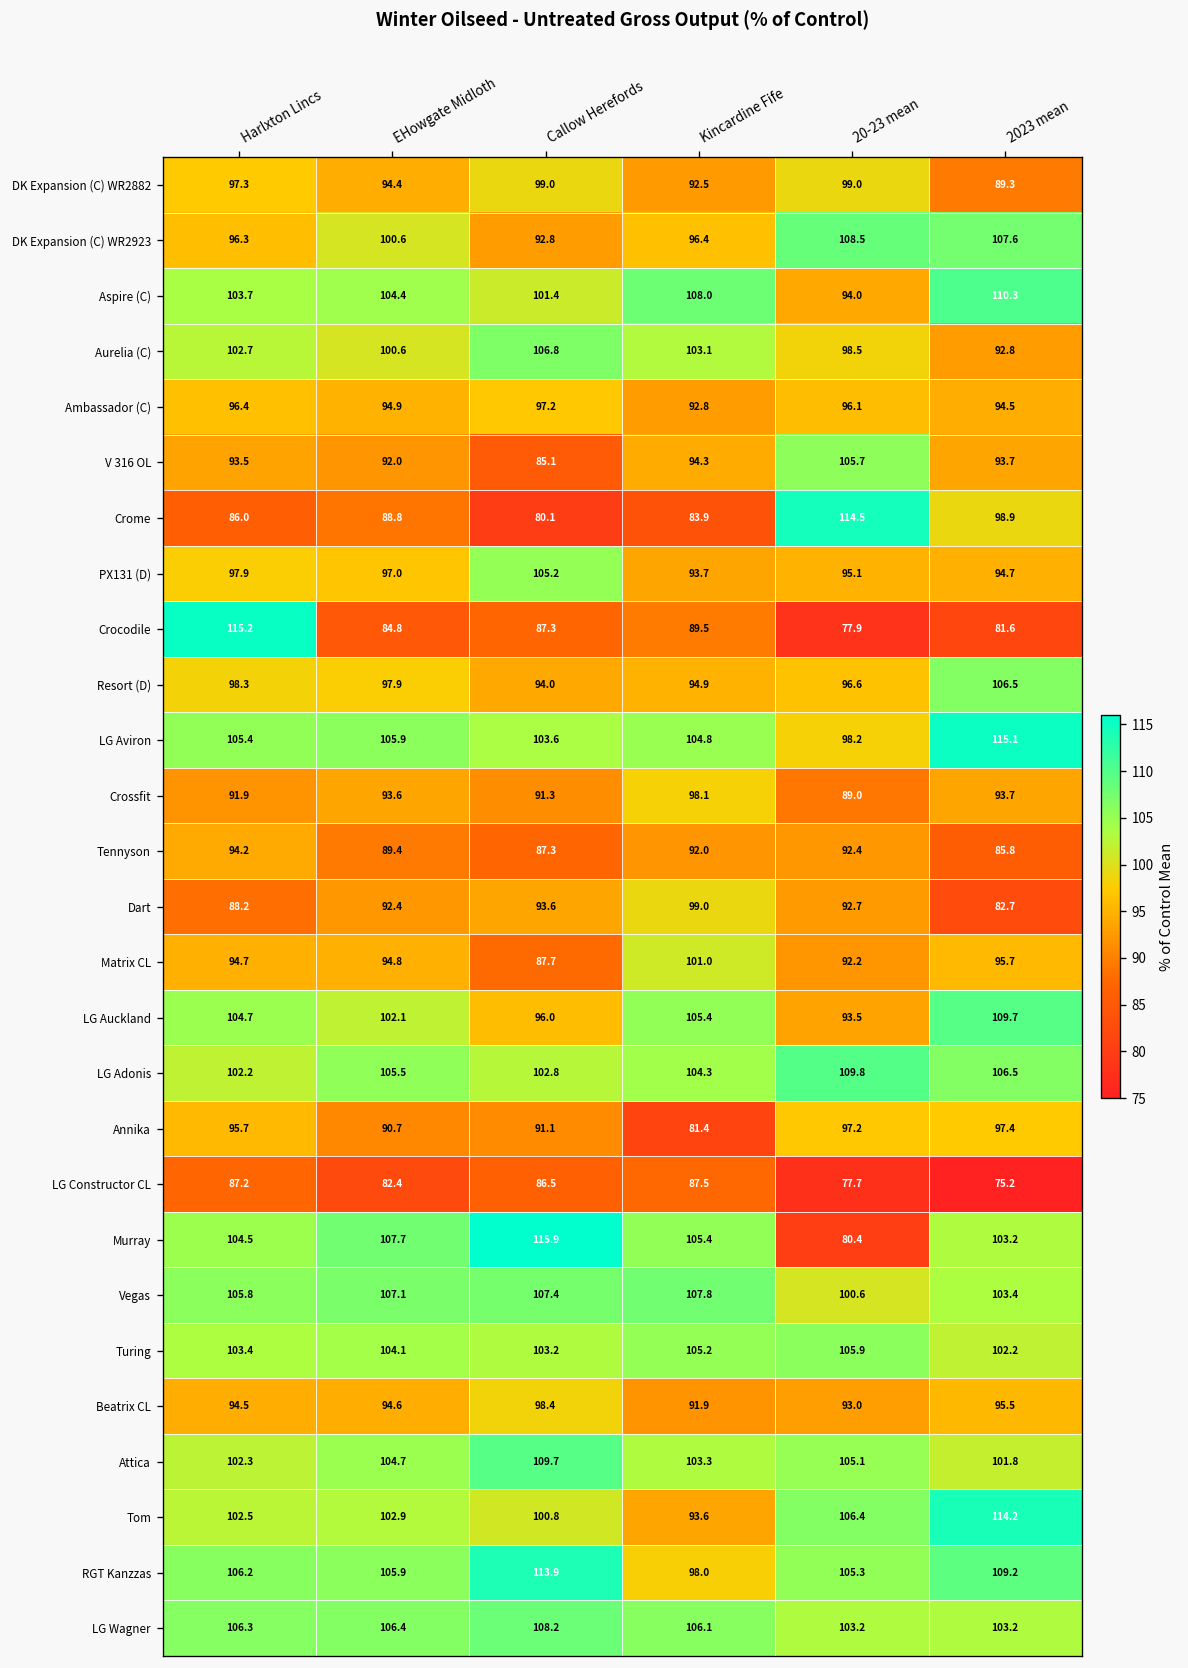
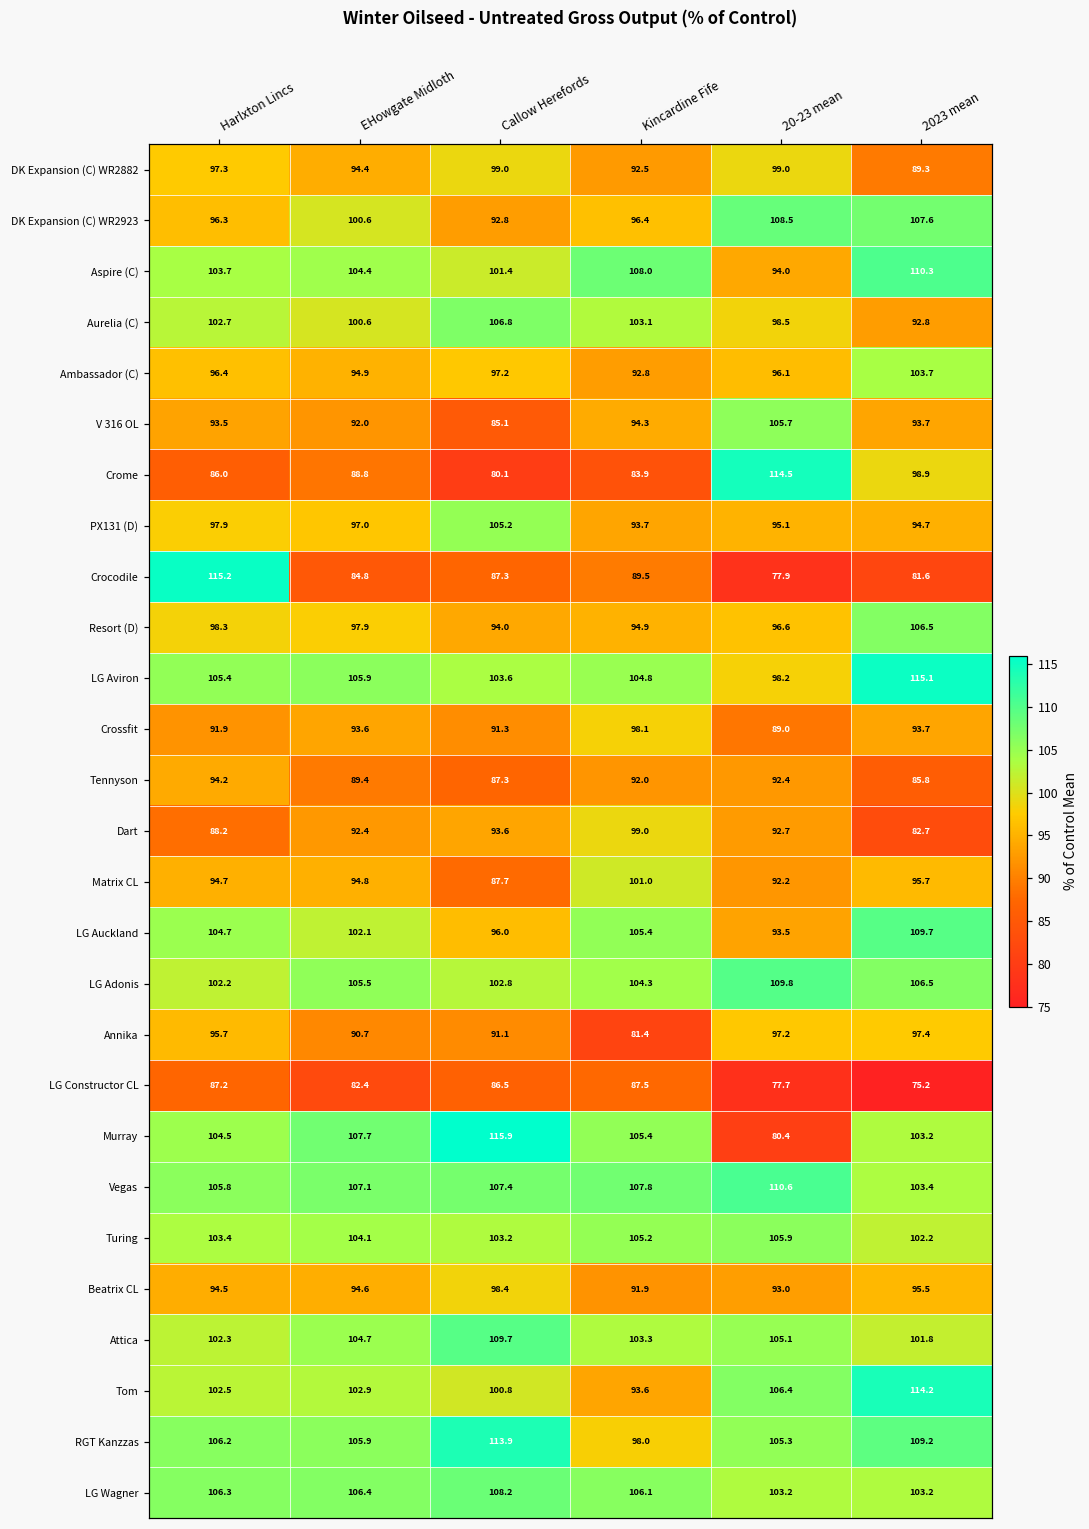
  {
    "DK Expansion (C) WR2882": {
      "Harlxton Lincs": 97.3,
      "EHowgate Midloth": 94.4,
      "Callow Herefords": 99.0,
      "Kincardine Fife": 92.5,
      "20-23 mean": 99.0,
      "2023 mean": 89.3
    },
    "DK Expansion (C) WR2923": {
      "Harlxton Lincs": 96.3,
      "EHowgate Midloth": 100.6,
      "Callow Herefords": 92.8,
      "Kincardine Fife": 96.4,
      "20-23 mean": 108.5,
      "2023 mean": 107.6
    },
    "Aspire (C)": {
      "Harlxton Lincs": 103.7,
      "EHowgate Midloth": 104.4,
      "Callow Herefords": 101.4,
      "Kincardine Fife": 108.0,
      "20-23 mean": 94.0,
      "2023 mean": 110.3
    },
    "Aurelia (C)": {
      "Harlxton Lincs": 102.7,
      "EHowgate Midloth": 100.6,
      "Callow Herefords": 106.8,
      "Kincardine Fife": 103.1,
      "20-23 mean": 98.5,
      "2023 mean": 92.8
    },
    "Ambassador (C)": {
      "Harlxton Lincs": 96.4,
      "EHowgate Midloth": 94.9,
      "Callow Herefords": 97.2,
      "Kincardine Fife": 92.8,
      "20-23 mean": 96.1,
-     "2023 mean": 94.5
+     "2023 mean": 103.7
    },
    "V 316 OL": {
      "Harlxton Lincs": 93.5,
      "EHowgate Midloth": 92.0,
      "Callow Herefords": 85.1,
      "Kincardine Fife": 94.3,
      "20-23 mean": 105.7,
      "2023 mean": 93.7
    },
    "Crome": {
      "Harlxton Lincs": 86.0,
      "EHowgate Midloth": 88.8,
      "Callow Herefords": 80.1,
      "Kincardine Fife": 83.9,
      "20-23 mean": 114.5,
      "2023 mean": 98.9
    },
    "PX131 (D)": {
      "Harlxton Lincs": 97.9,
      "EHowgate Midloth": 97.0,
      "Callow Herefords": 105.2,
      "Kincardine Fife": 93.7,
      "20-23 mean": 95.1,
      "2023 mean": 94.7
    },
    "Crocodile": {
      "Harlxton Lincs": 115.2,
      "EHowgate Midloth": 84.8,
      "Callow Herefords": 87.3,
      "Kincardine Fife": 89.5,
      "20-23 mean": 77.9,
      "2023 mean": 81.6
    },
    "Resort (D)": {
      "Harlxton Lincs": 98.3,
      "EHowgate Midloth": 97.9,
      "Callow Herefords": 94.0,
      "Kincardine Fife": 94.9,
      "20-23 mean": 96.6,
      "2023 mean": 106.5
    },
    "LG Aviron": {
      "Harlxton Lincs": 105.4,
      "EHowgate Midloth": 105.9,
      "Callow Herefords": 103.6,
      "Kincardine Fife": 104.8,
      "20-23 mean": 98.2,
      "2023 mean": 115.1
    },
    "Crossfit": {
      "Harlxton Lincs": 91.9,
      "EHowgate Midloth": 93.6,
      "Callow Herefords": 91.3,
      "Kincardine Fife": 98.1,
      "20-23 mean": 89.0,
      "2023 mean": 93.7
    },
    "Tennyson": {
      "Harlxton Lincs": 94.2,
      "EHowgate Midloth": 89.4,
      "Callow Herefords": 87.3,
      "Kincardine Fife": 92.0,
      "20-23 mean": 92.4,
      "2023 mean": 85.8
    },
    "Dart": {
      "Harlxton Lincs": 88.2,
      "EHowgate Midloth": 92.4,
      "Callow Herefords": 93.6,
      "Kincardine Fife": 99.0,
      "20-23 mean": 92.7,
      "2023 mean": 82.7
    },
    "Matrix CL": {
      "Harlxton Lincs": 94.7,
      "EHowgate Midloth": 94.8,
      "Callow Herefords": 87.7,
      "Kincardine Fife": 101.0,
      "20-23 mean": 92.2,
      "2023 mean": 95.7
    },
    "LG Auckland": {
      "Harlxton Lincs": 104.7,
      "EHowgate Midloth": 102.1,
      "Callow Herefords": 96.0,
      "Kincardine Fife": 105.4,
      "20-23 mean": 93.5,
      "2023 mean": 109.7
    },
    "LG Adonis": {
      "Harlxton Lincs": 102.2,
      "EHowgate Midloth": 105.5,
      "Callow Herefords": 102.8,
      "Kincardine Fife": 104.3,
      "20-23 mean": 109.8,
      "2023 mean": 106.5
    },
    "Annika": {
      "Harlxton Lincs": 95.7,
      "EHowgate Midloth": 90.7,
      "Callow Herefords": 91.1,
      "Kincardine Fife": 81.4,
      "20-23 mean": 97.2,
      "2023 mean": 97.4
    },
    "LG Constructor CL": {
      "Harlxton Lincs": 87.2,
      "EHowgate Midloth": 82.4,
      "Callow Herefords": 86.5,
      "Kincardine Fife": 87.5,
      "20-23 mean": 77.7,
      "2023 mean": 75.2
    },
    "Murray": {
      "Harlxton Lincs": 104.5,
      "EHowgate Midloth": 107.7,
      "Callow Herefords": 115.9,
      "Kincardine Fife": 105.4,
      "20-23 mean": 80.4,
      "2023 mean": 103.2
    },
    "Vegas": {
      "Harlxton Lincs": 105.8,
      "EHowgate Midloth": 107.1,
      "Callow Herefords": 107.4,
      "Kincardine Fife": 107.8,
-     "20-23 mean": 100.6,
+     "20-23 mean": 110.6,
      "2023 mean": 103.4
    },
    "Turing": {
      "Harlxton Lincs": 103.4,
      "EHowgate Midloth": 104.1,
      "Callow Herefords": 103.2,
      "Kincardine Fife": 105.2,
      "20-23 mean": 105.9,
      "2023 mean": 102.2
    },
    "Beatrix CL": {
      "Harlxton Lincs": 94.5,
      "EHowgate Midloth": 94.6,
      "Callow Herefords": 98.4,
      "Kincardine Fife": 91.9,
      "20-23 mean": 93.0,
      "2023 mean": 95.5
    },
    "Attica": {
      "Harlxton Lincs": 102.3,
      "EHowgate Midloth": 104.7,
      "Callow Herefords": 109.7,
      "Kincardine Fife": 103.3,
      "20-23 mean": 105.1,
      "2023 mean": 101.8
    },
    "Tom": {
      "Harlxton Lincs": 102.5,
      "EHowgate Midloth": 102.9,
      "Callow Herefords": 100.8,
      "Kincardine Fife": 93.6,
      "20-23 mean": 106.4,
      "2023 mean": 114.2
    },
    "RGT Kanzzas": {
      "Harlxton Lincs": 106.2,
      "EHowgate Midloth": 105.9,
      "Callow Herefords": 113.9,
      "Kincardine Fife": 98.0,
      "20-23 mean": 105.3,
      "2023 mean": 109.2
    },
    "LG Wagner": {
      "Harlxton Lincs": 106.3,
      "EHowgate Midloth": 106.4,
      "Callow Herefords": 108.2,
      "Kincardine Fife": 106.1,
      "20-23 mean": 103.2,
      "2023 mean": 103.2
    }
  }
